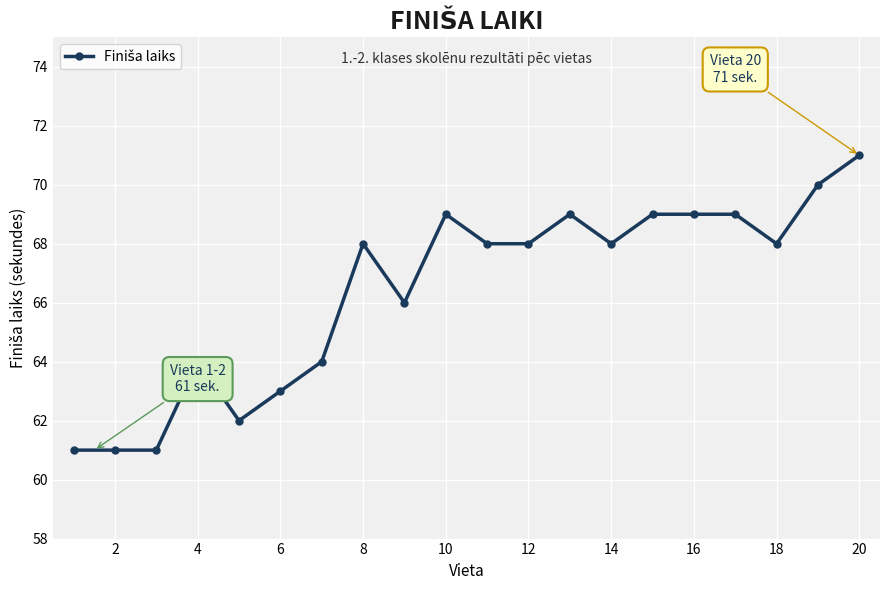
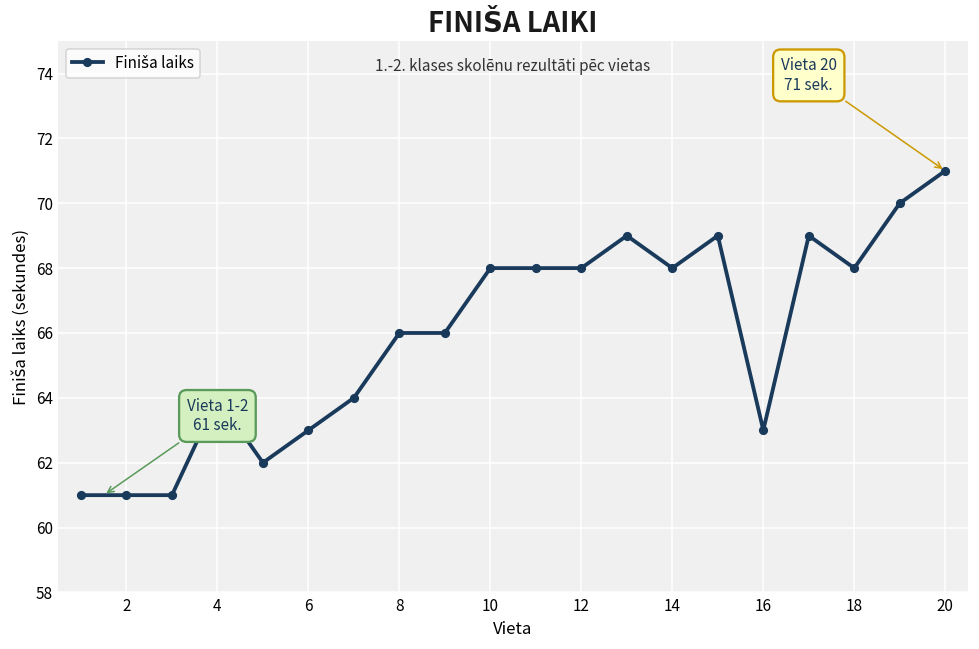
  {
    "6": 63,
-   "8": 68,
-   "10": 69,
+   "8": 66,
+   "10": 68,
    "12": 68,
    "14": 68,
-   "16": 69,
+   "16": 63,
    "18": 68
  }
